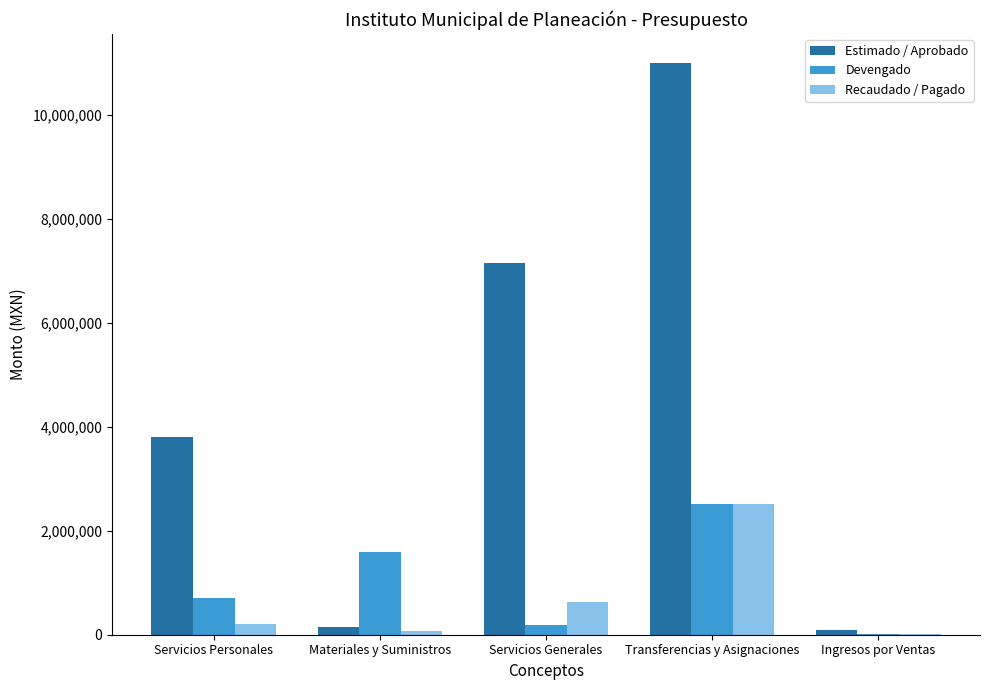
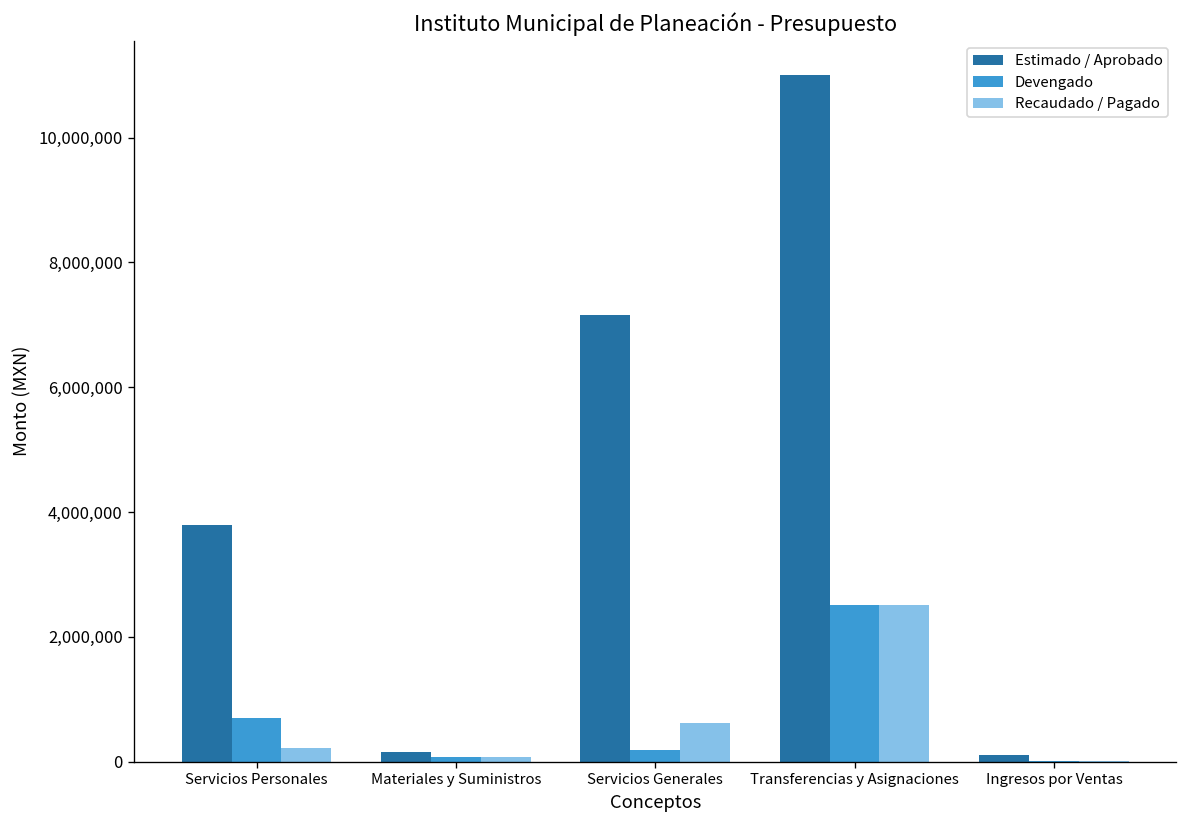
  {
    "Estimado / Aprobado": {
      "Servicios Personales": "3,800,000",
      "Materiales y Suministros": "200,000",
      "Servicios Generales": "7,200,000",
      "Transferencias y Asignaciones": "11,000,000",
      "Ingresos por Ventas": "100,000"
    },
    "Devengado": {
      "Servicios Personales": "700,000",
-     "Materiales y Suministros": "1,600,000",
+     "Materiales y Suministros": "100,000",
      "Servicios Generales": "200,000",
      "Transferencias y Asignaciones": "2,500,000"
    },
    "Recaudado / Pagado": {
      "Servicios Personales": "200,000",
      "Materiales y Suministros": "100,000",
      "Servicios Generales": "600,000",
      "Transferencias y Asignaciones": "2,500,000"
    }
  }
